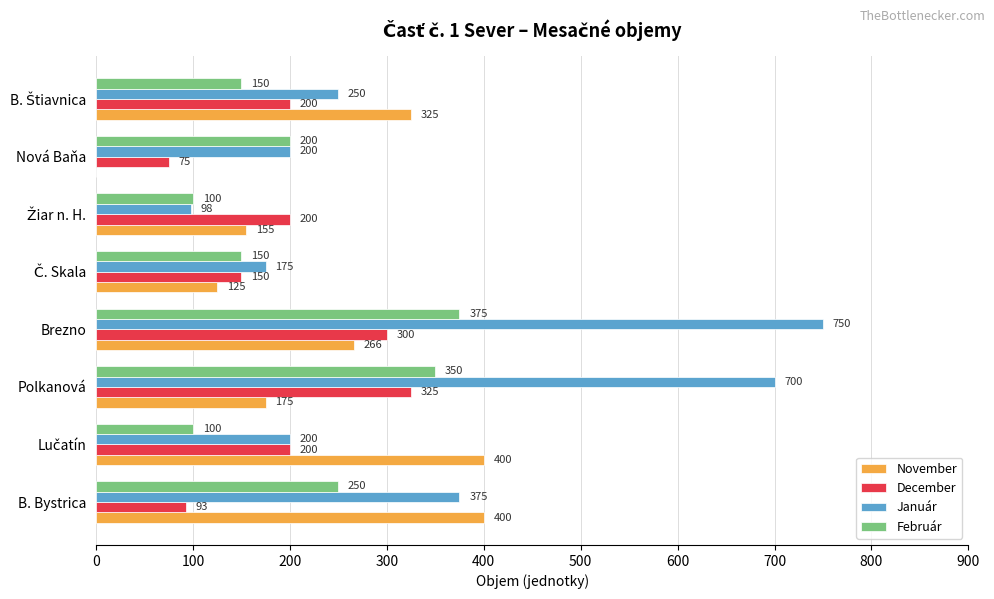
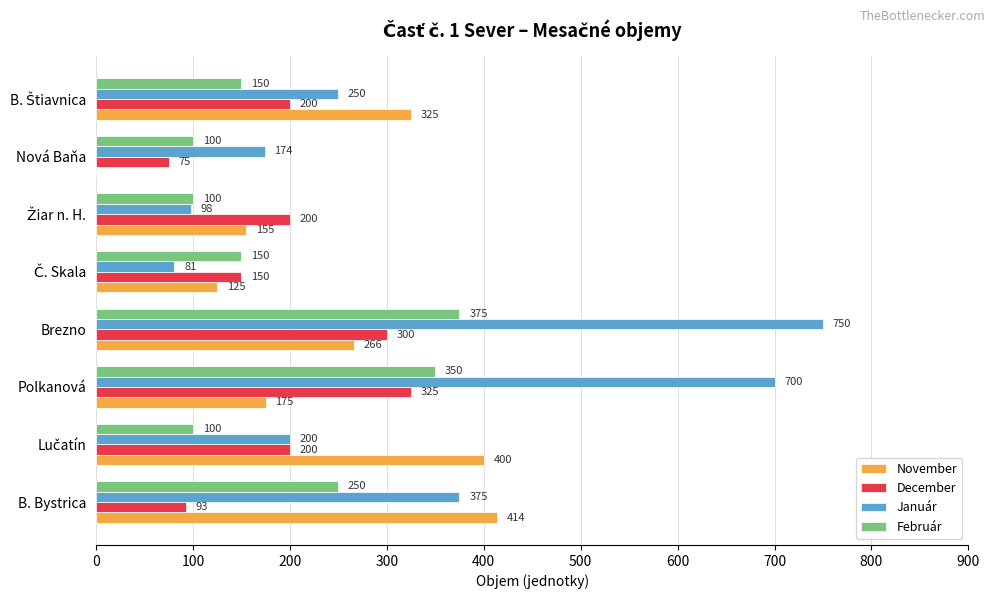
  {
    "November": {
      "B. Štiavnica": 325,
      "Žiar n. H.": 155,
      "Č. Skala": 125,
      "Brezno": 266,
      "Polkanová": 175,
      "Lučatín": 400,
-     "B. Bystrica": 400
+     "B. Bystrica": 414
    },
    "December": {
      "B. Štiavnica": 200,
      "Nová Baňa": 75,
      "Žiar n. H.": 200,
      "Č. Skala": 150,
      "Brezno": 300,
      "Polkanová": 325,
      "Lučatín": 200,
      "B. Bystrica": 93
    },
    "Január": {
      "B. Štiavnica": 250,
-     "Nová Baňa": 200,
+     "Nová Baňa": 174,
      "Žiar n. H.": 98,
-     "Č. Skala": 175,
+     "Č. Skala": 81,
      "Brezno": 750,
      "Polkanová": 700,
      "Lučatín": 200,
      "B. Bystrica": 375
    },
    "Február": {
      "B. Štiavnica": 150,
-     "Nová Baňa": 200,
+     "Nová Baňa": 100,
      "Žiar n. H.": 100,
      "Č. Skala": 150,
      "Brezno": 375,
      "Polkanová": 350,
      "Lučatín": 100,
      "B. Bystrica": 250
    }
  }
